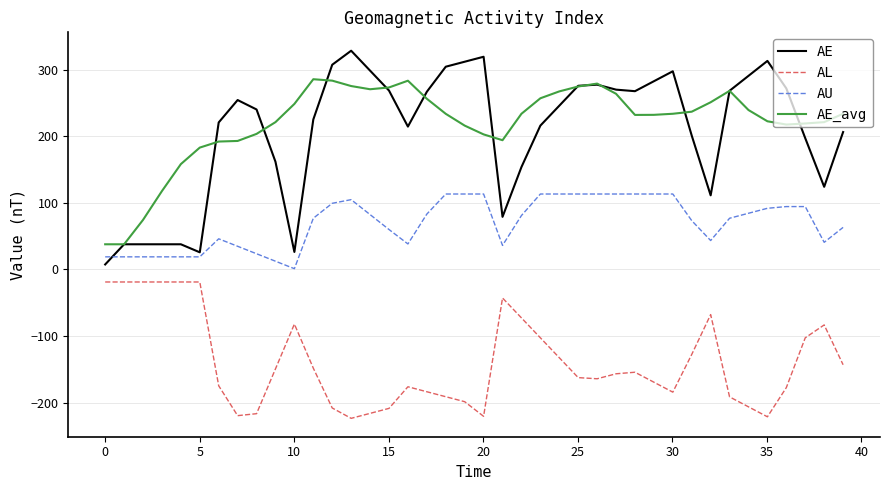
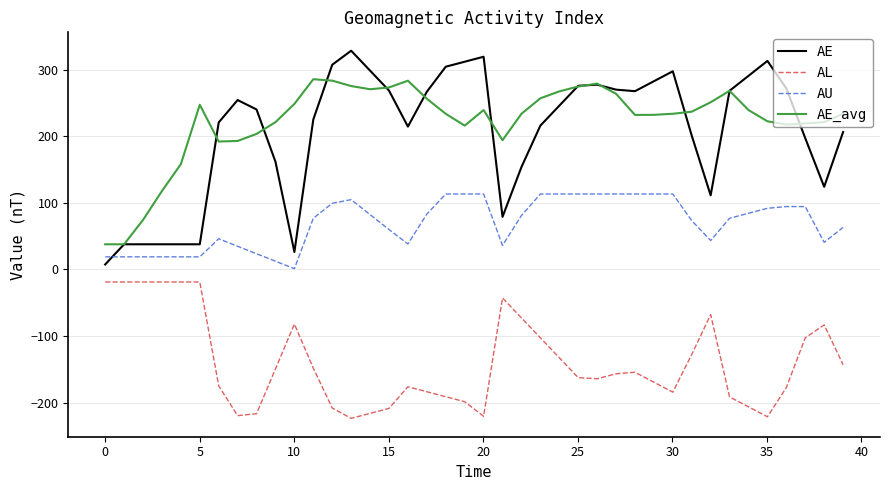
  {
    "AE": {
      "0": 10,
-     "5": 30,
+     "5": 40,
      "10": 30,
      "15": 270,
      "20": 320
    },
    "AL": {
      "0": -20,
      "5": -20,
      "10": -80,
      "15": -210,
      "20": -220,
      "25": -160
    },
    "AU": {
      "0": 20,
      "5": 20,
      "10": 0,
      "15": 60,
      "20": 110,
      "25": 110
    },
    "AE_avg": {
      "0": 40,
-     "5": 180,
+     "5": 250,
      "10": 250,
      "15": 270,
-     "20": 200
+     "20": 240
    }
  }
